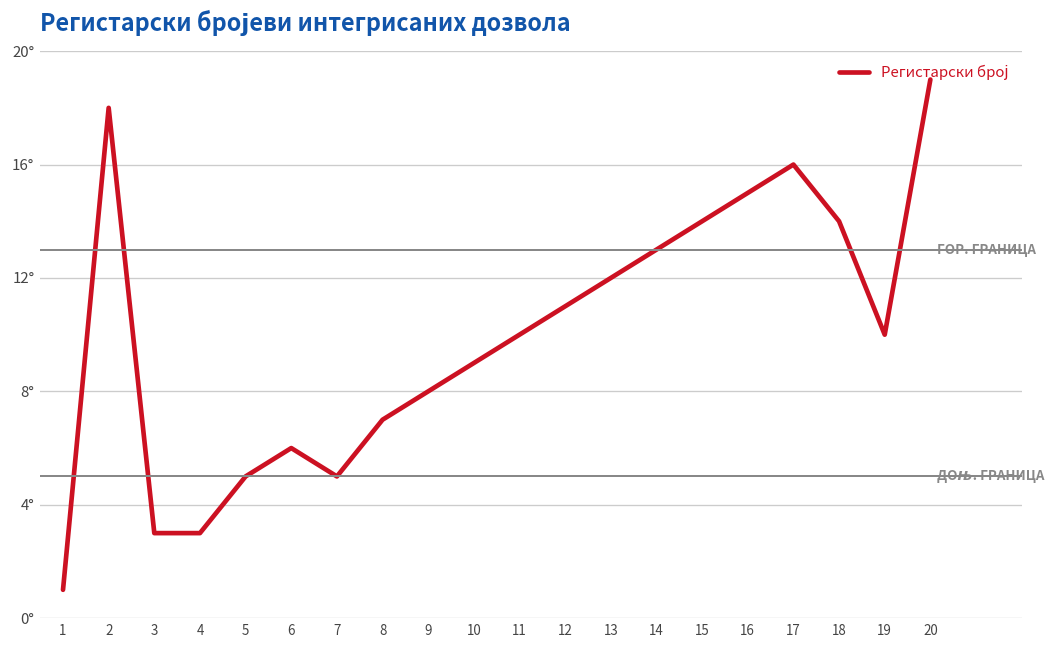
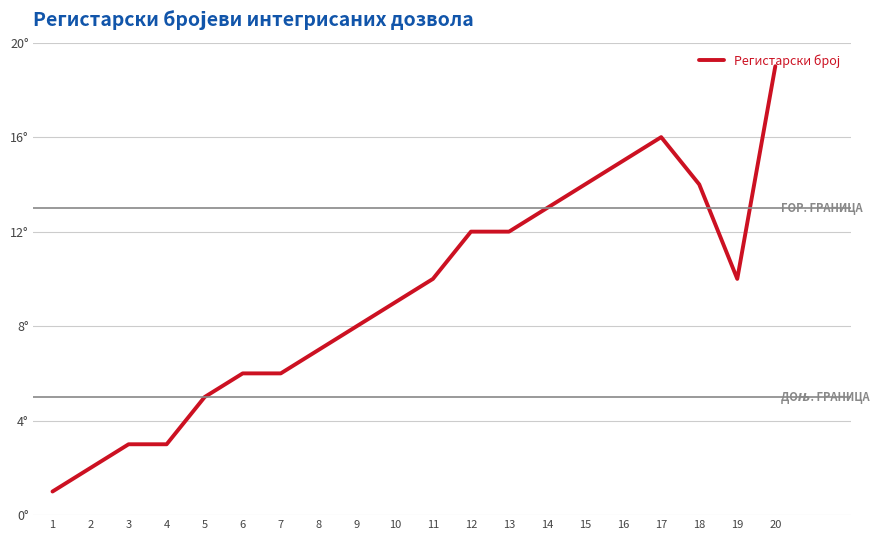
  {
    "1": "1°",
-   "2": "18°",
+   "2": "2°",
    "3": "3°",
    "4": "3°",
    "5": "5°",
    "6": "6°",
-   "7": "5°",
+   "7": "6°",
    "8": "7°",
    "9": "8°",
    "10": "9°",
    "11": "10°",
-   "12": "11°",
+   "12": "12°",
    "13": "12°",
    "14": "13°",
    "15": "14°",
    "16": "15°",
    "17": "16°",
    "18": "14°",
    "19": "10°",
    "20": "19°"
  }
